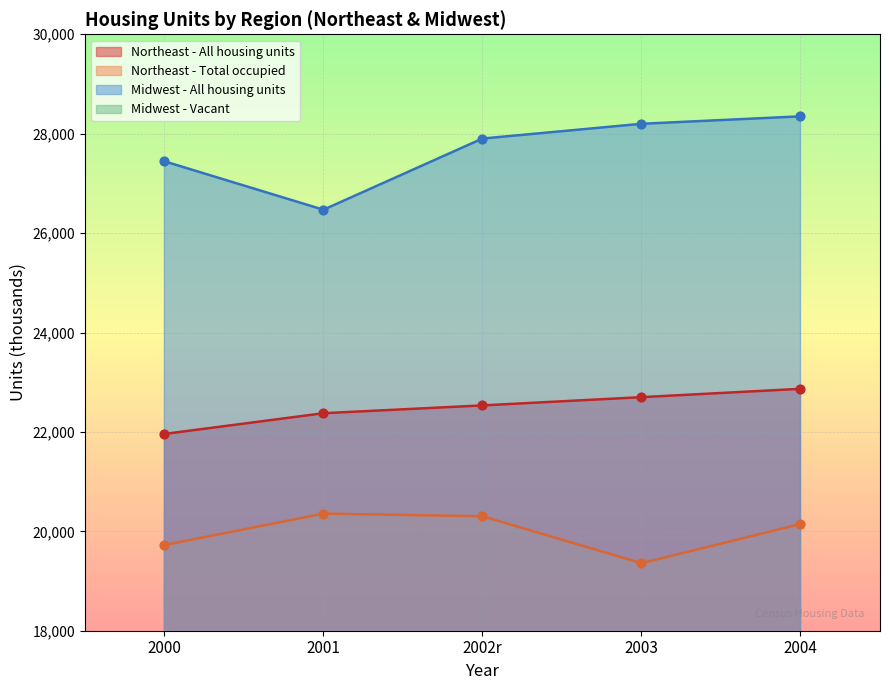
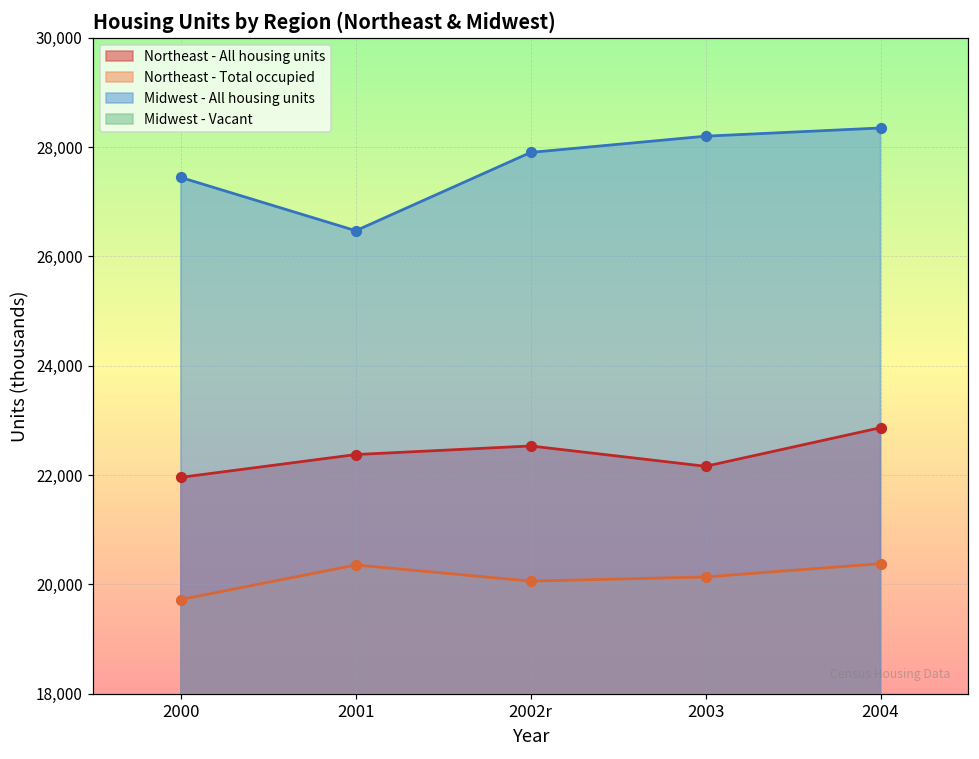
  {
    "Northeast - All housing units": {
      "2000": "22,000",
      "2001": "22,400",
      "2002r": "22,500",
-     "2003": "22,700",
+     "2003": "22,200",
      "2004": "22,900"
    },
    "Northeast - Total occupied": {
      "2000": "19,700",
      "2001": "20,400",
-     "2002r": "20,300",
-     "2003": "19,400",
-     "2004": "20,100"
+     "2002r": "20,100",
+     "2003": "20,100",
+     "2004": "20,400"
    },
    "Midwest - All housing units": {
      "2000": "27,400",
      "2001": "26,500",
      "2002r": "27,900",
      "2003": "28,200",
      "2004": "28,300"
    }
  }
